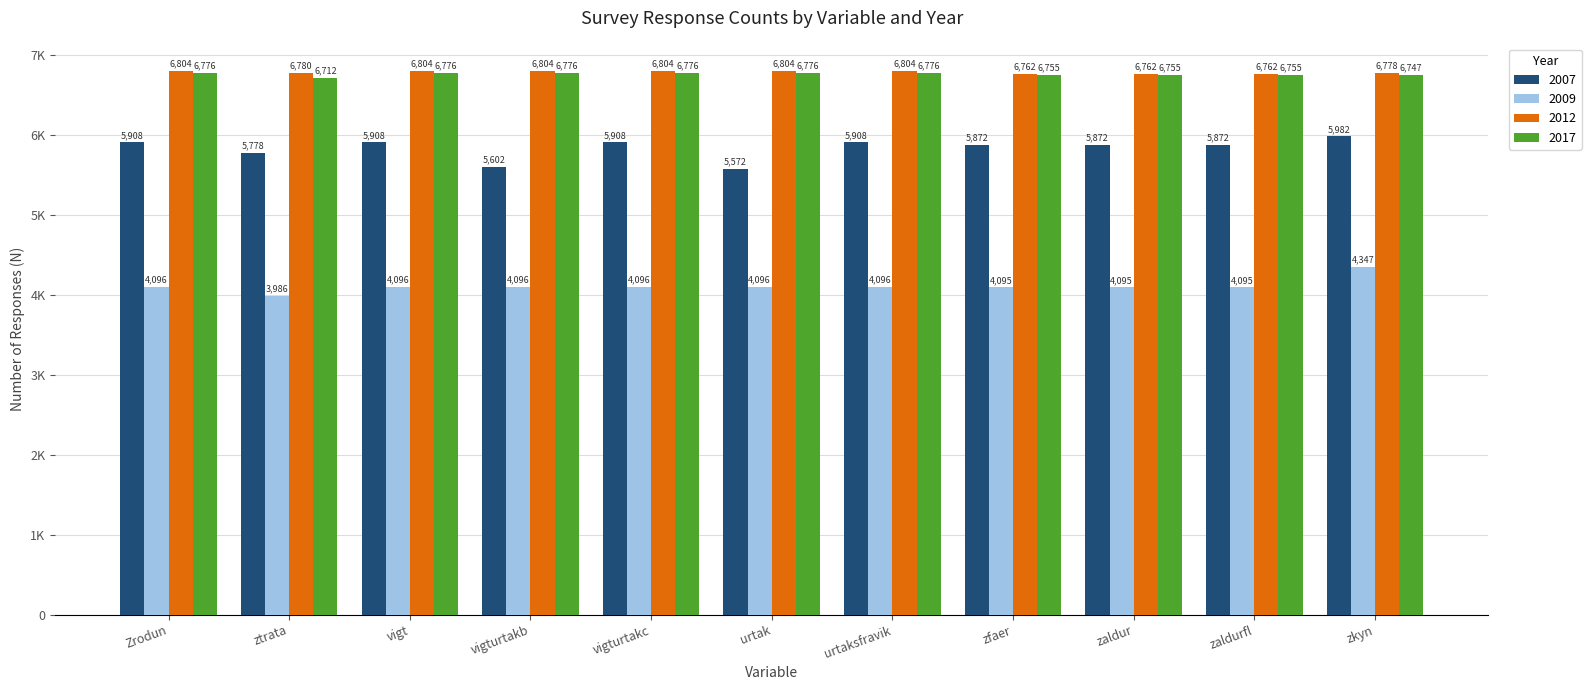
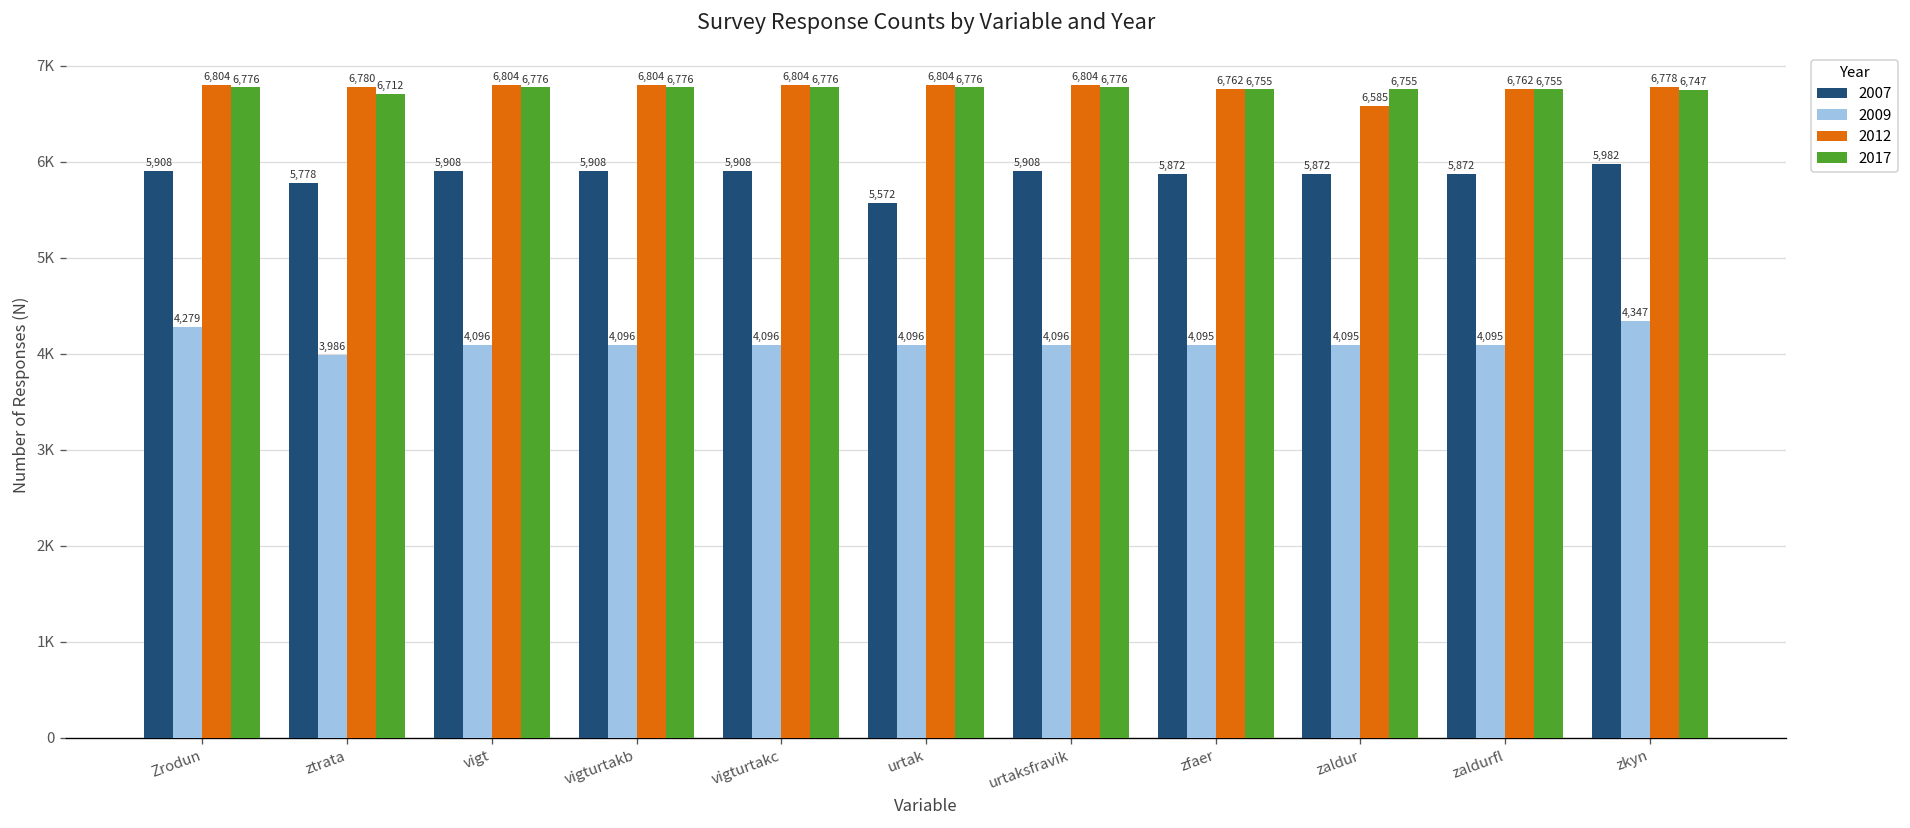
  {
    "2007": {
      "Zrodun": "5,908",
      "ztrata": "5,778",
      "vigt": "5,908",
-     "vigturtakb": "5,602",
+     "vigturtakb": "5,908",
      "vigturtakc": "5,908",
      "urtak": "5,572",
      "urtaksfravik": "5,908",
      "zfaer": "5,872",
      "zaldur": "5,872",
      "zaldurfl": "5,872",
      "zkyn": "5,982"
    },
    "2009": {
-     "Zrodun": "4,096",
+     "Zrodun": "4,279",
      "ztrata": "3,986",
      "vigt": "4,096",
      "vigturtakb": "4,096",
      "vigturtakc": "4,096",
      "urtak": "4,096",
      "urtaksfravik": "4,096",
      "zfaer": "4,095",
      "zaldur": "4,095",
      "zaldurfl": "4,095",
      "zkyn": "4,347"
    },
    "2012": {
      "Zrodun": "6,804",
      "ztrata": "6,780",
      "vigt": "6,804",
      "vigturtakb": "6,804",
      "vigturtakc": "6,804",
      "urtak": "6,804",
      "urtaksfravik": "6,804",
      "zfaer": "6,762",
-     "zaldur": "6,762",
+     "zaldur": "6,585",
      "zaldurfl": "6,762",
      "zkyn": "6,778"
    },
    "2017": {
      "Zrodun": "6,776",
      "ztrata": "6,712",
      "vigt": "6,776",
      "vigturtakb": "6,776",
      "vigturtakc": "6,776",
      "urtak": "6,776",
      "urtaksfravik": "6,776",
      "zfaer": "6,755",
      "zaldur": "6,755",
      "zaldurfl": "6,755",
      "zkyn": "6,747"
    }
  }
